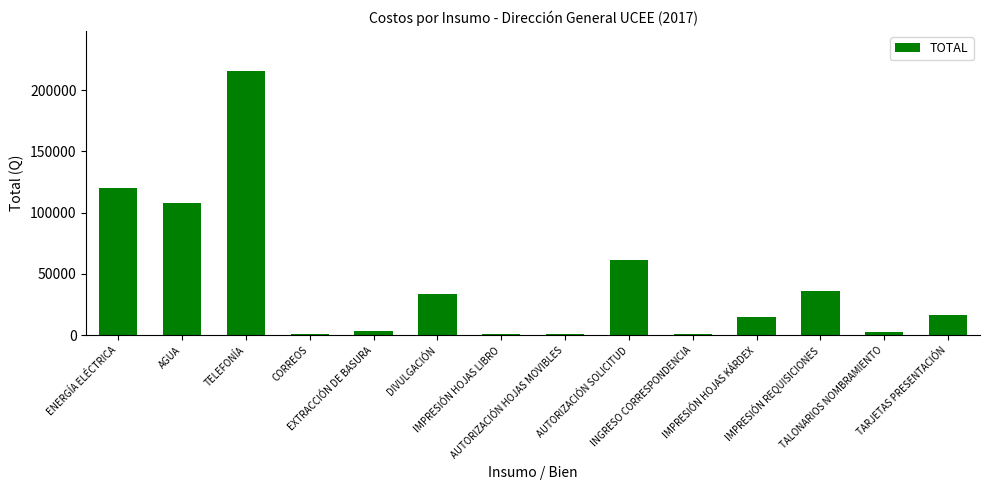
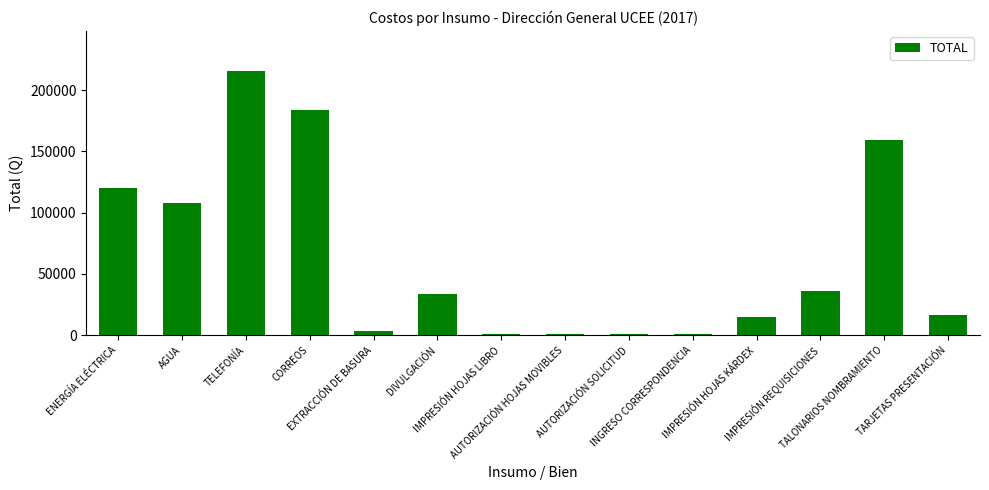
  {
    "ENERGÍA ELÉCTRICA": 120000,
    "AGUA": 108000,
    "TELEFONÍA": 216000,
-   "CORREOS": 1000,
+   "CORREOS": 184000,
    "EXTRACCIÓN DE BASURA": 3000,
    "DIVULGACIÓN": 34000,
-   "AUTORIZACIÓN SOLICITUD": 62000,
+   "AUTORIZACIÓN SOLICITUD": 1000,
    "IMPRESIÓN HOJAS KÁRDEX": 14000,
    "IMPRESIÓN REQUISICIONES": 36000,
-   "TALONARIOS NOMBRAMIENTO": 3000,
+   "TALONARIOS NOMBRAMIENTO": 159000,
    "TARJETAS PRESENTACIÓN": 17000
  }
